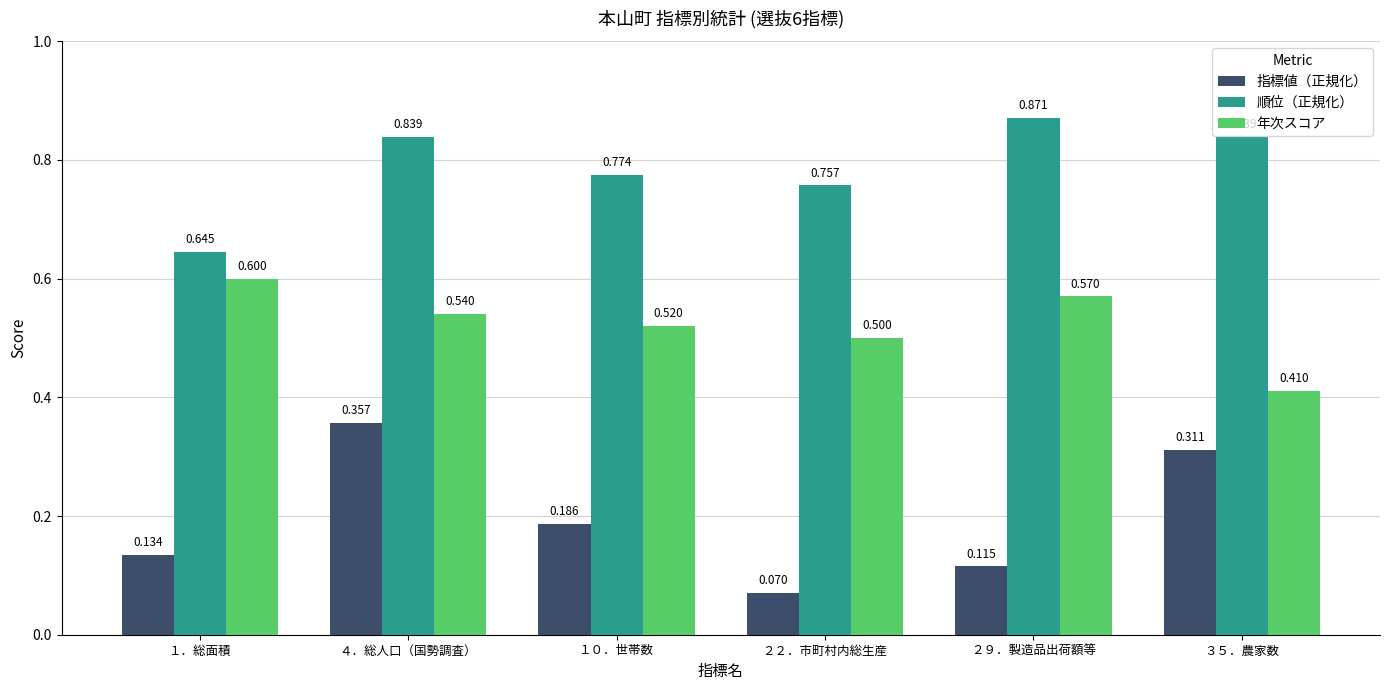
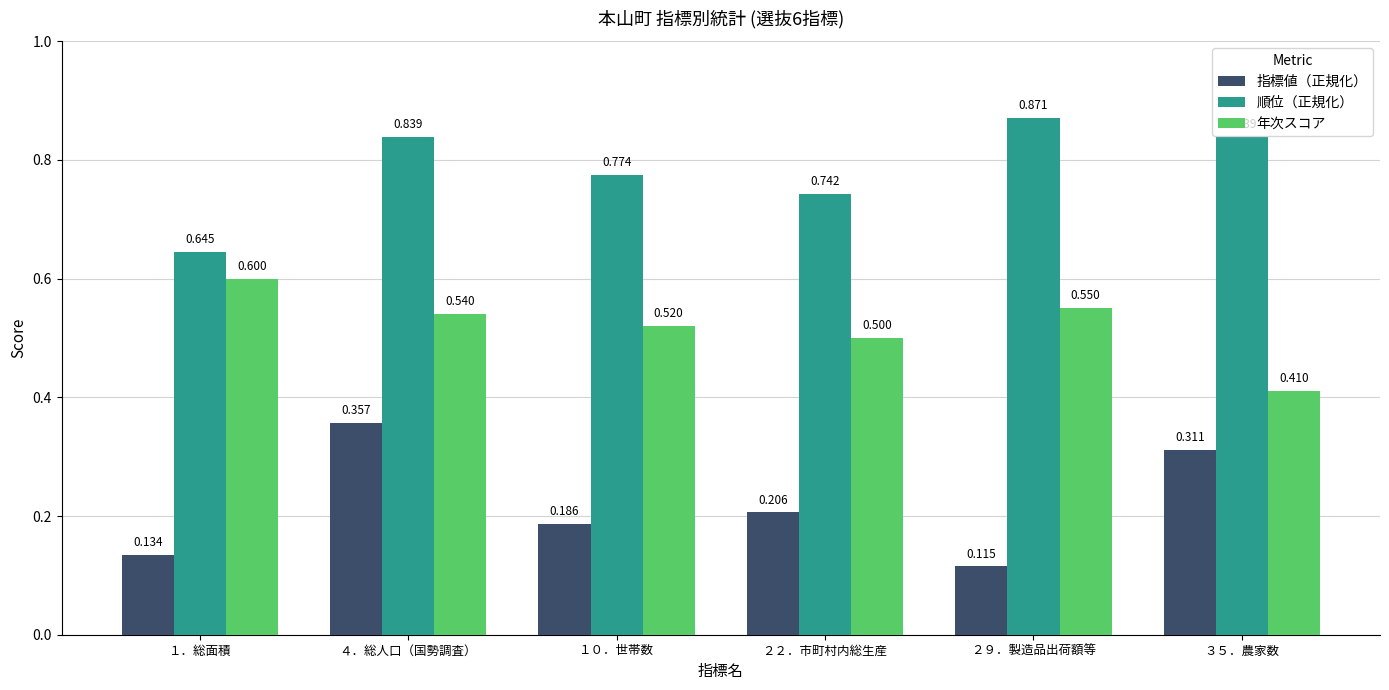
  {
    "指標値（正規化）": {
      "１．総面積": 0.134,
      "４．総人口（国勢調査）": 0.357,
      "１０．世帯数": 0.186,
-     "２２．市町村内総生産": 0.070,
+     "２２．市町村内総生産": 0.206,
      "２９．製造品出荷額等": 0.115,
      "３５．農家数": 0.311
    },
    "順位（正規化）": {
      "１．総面積": 0.645,
      "４．総人口（国勢調査）": 0.839,
      "１０．世帯数": 0.774,
-     "２２．市町村内総生産": 0.757,
+     "２２．市町村内総生産": 0.742,
      "２９．製造品出荷額等": 0.871
    },
    "年次スコア": {
      "１．総面積": 0.600,
      "４．総人口（国勢調査）": 0.540,
      "１０．世帯数": 0.520,
      "２２．市町村内総生産": 0.500,
-     "２９．製造品出荷額等": 0.570,
+     "２９．製造品出荷額等": 0.550,
      "３５．農家数": 0.410
    }
  }
